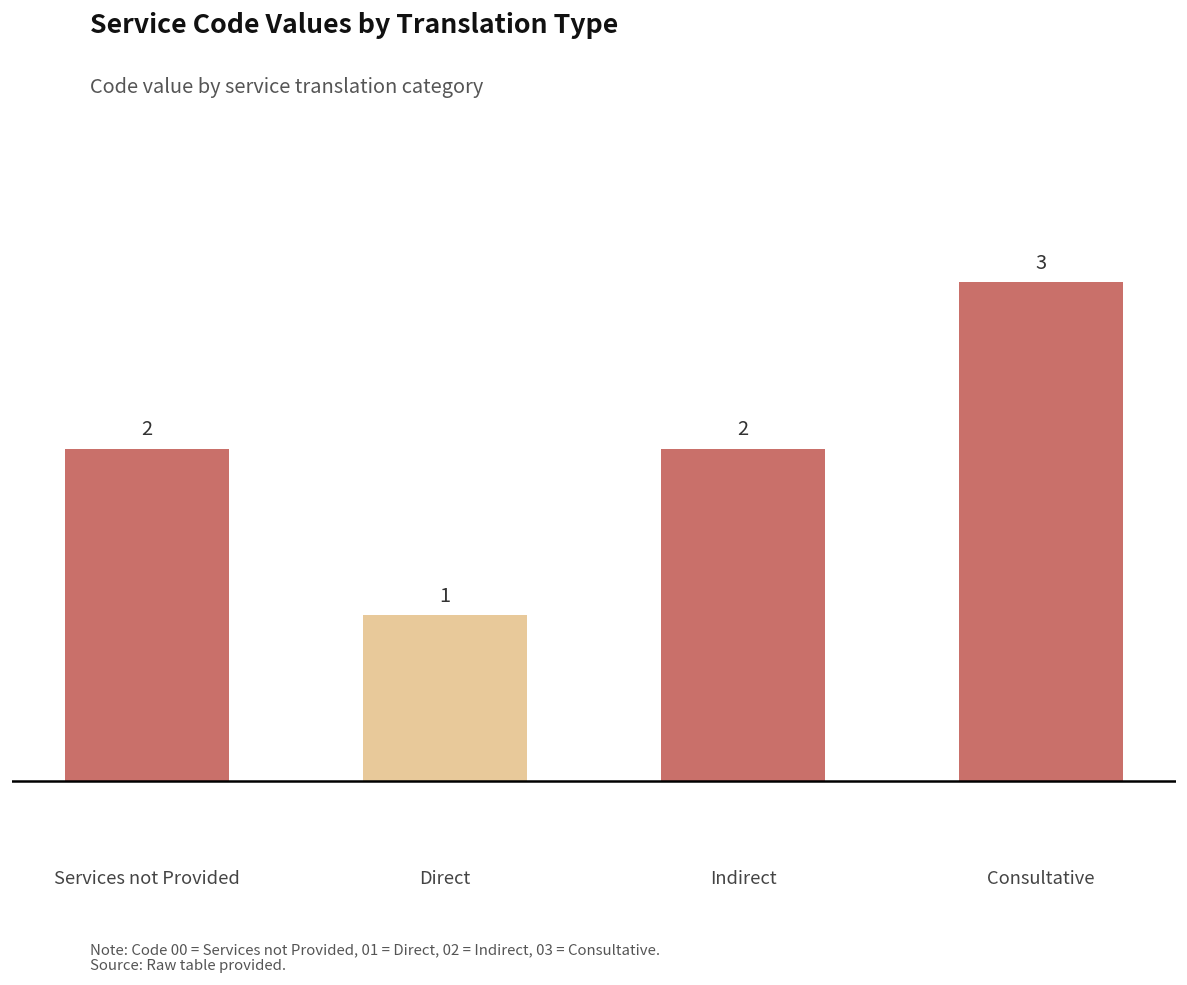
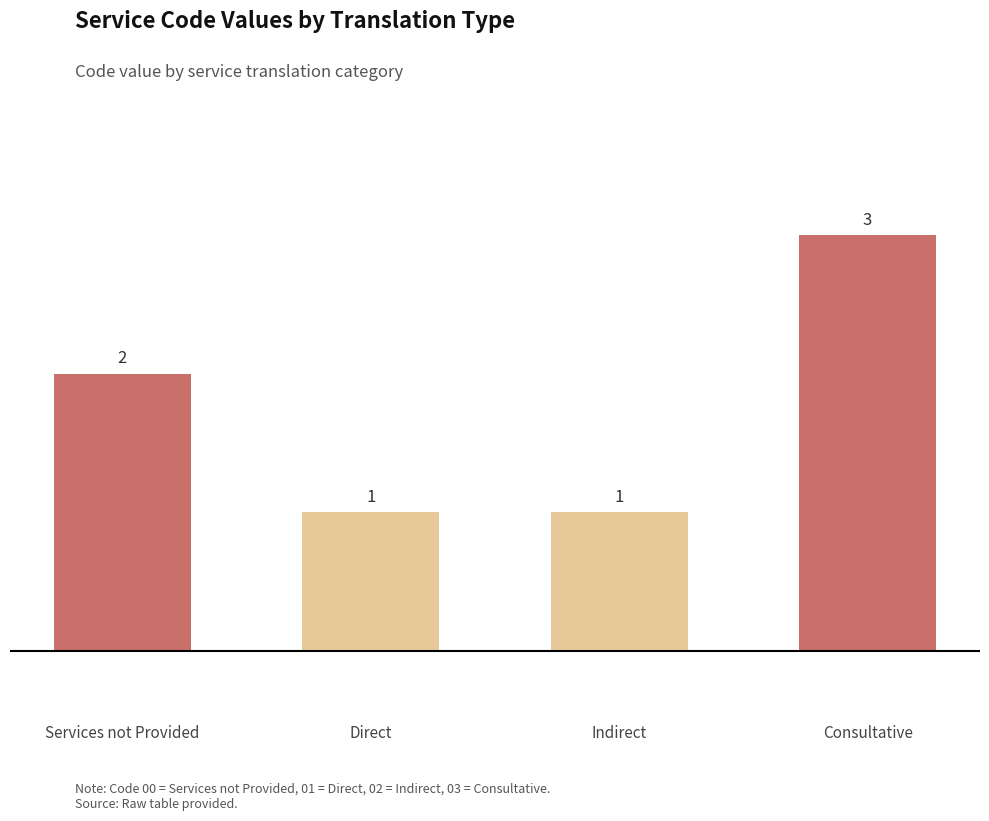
  {
    "Services not Provided": 2,
    "Direct": 1,
-   "Indirect": 2,
+   "Indirect": 1,
    "Consultative": 3
  }
